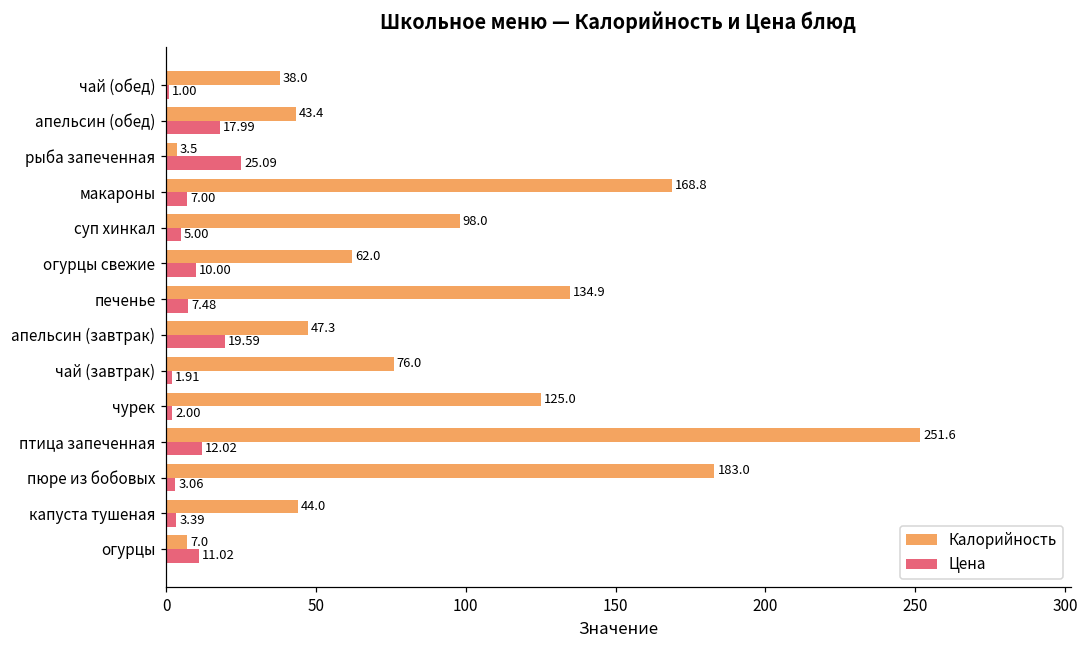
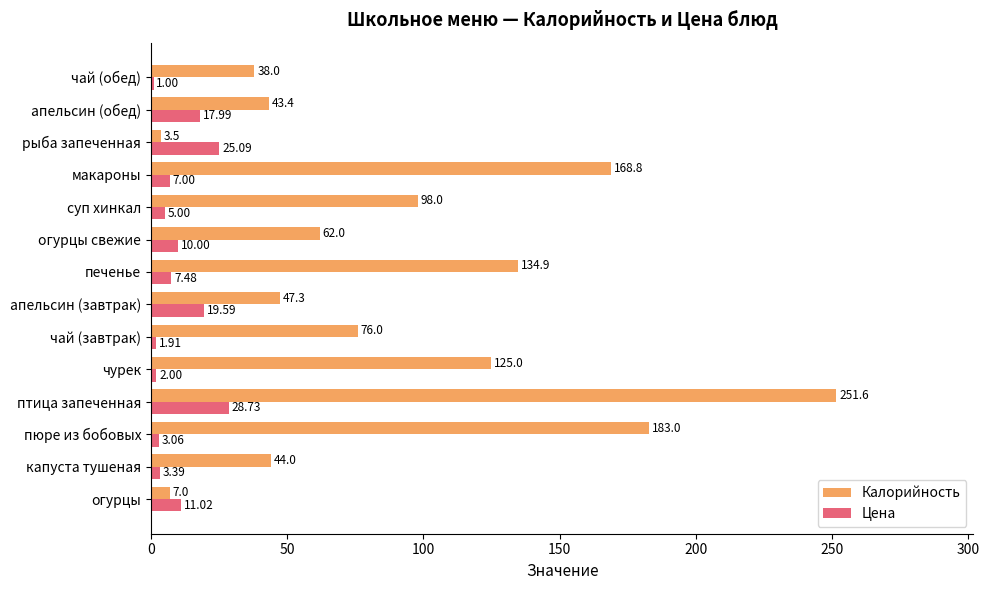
  {
    "Калорийность": {
      "чай (обед)": 38.0,
      "апельсин (обед)": 43.4,
      "рыба запеченная": 3.5,
      "макароны": 168.8,
      "суп хинкал": 98.0,
      "огурцы свежие": 62.0,
      "печенье": 134.9,
      "апельсин (завтрак)": 47.3,
      "чай (завтрак)": 76.0,
      "чурек": 125.0,
      "птица запеченная": 251.6,
      "пюре из бобовых": 183.0,
      "капуста тушеная": 44.0,
      "огурцы": 7.0
    },
    "Цена": {
      "чай (обед)": 1.00,
      "апельсин (обед)": 17.99,
      "рыба запеченная": 25.09,
      "макароны": 7.00,
      "суп хинкал": 5.00,
      "огурцы свежие": 10.00,
      "печенье": 7.48,
      "апельсин (завтрак)": 19.59,
      "чай (завтрак)": 1.91,
      "чурек": 2.00,
-     "птица запеченная": 12.02,
+     "птица запеченная": 28.73,
      "пюре из бобовых": 3.06,
      "капуста тушеная": 3.39,
      "огурцы": 11.02
    }
  }
